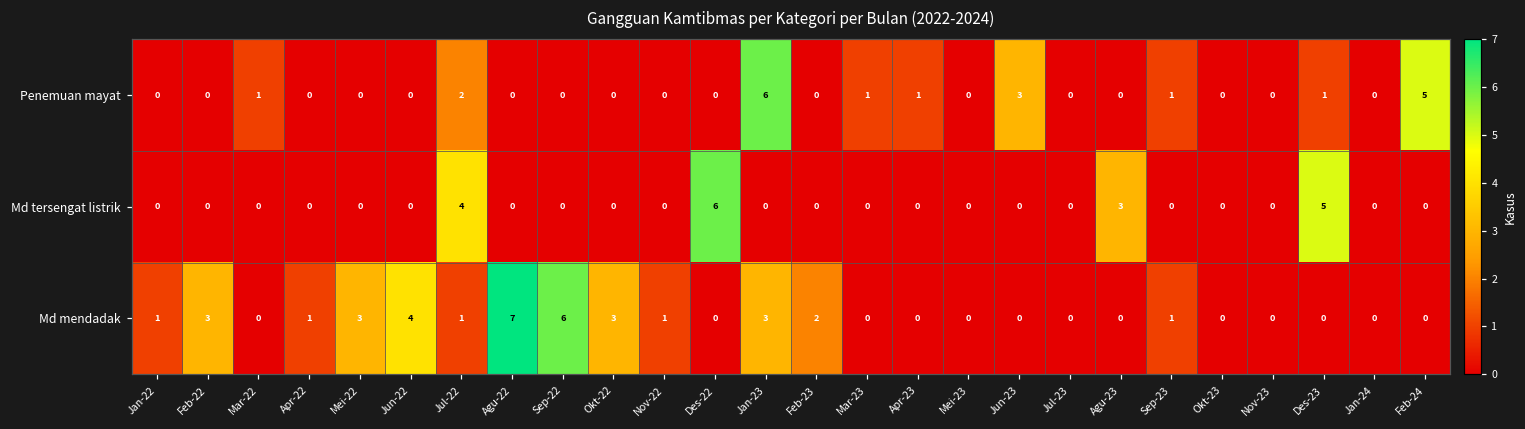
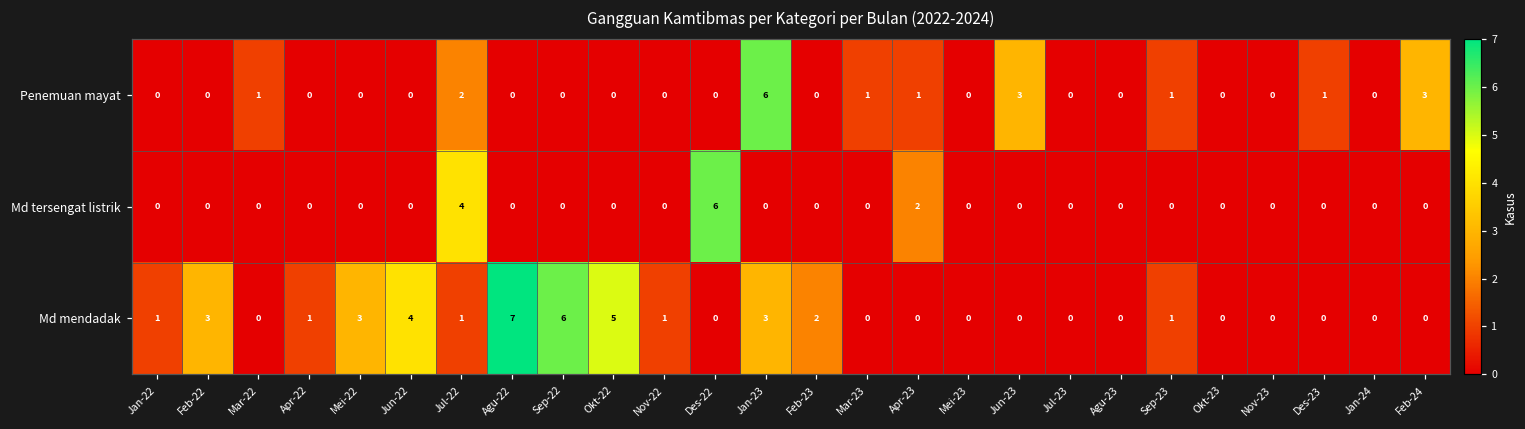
  {
    "Penemuan mayat": {
      "Jan-22": 0,
      "Feb-22": 0,
      "Mar-22": 1,
      "Apr-22": 0,
      "Mei-22": 0,
      "Jun-22": 0,
      "Jul-22": 2,
      "Agu-22": 0,
      "Sep-22": 0,
      "Okt-22": 0,
      "Nov-22": 0,
      "Des-22": 0,
      "Jan-23": 6,
      "Feb-23": 0,
      "Mar-23": 1,
      "Apr-23": 1,
      "Mei-23": 0,
      "Jun-23": 3,
      "Jul-23": 0,
      "Agu-23": 0,
      "Sep-23": 1,
      "Okt-23": 0,
      "Nov-23": 0,
      "Des-23": 1,
      "Jan-24": 0,
-     "Feb-24": 5
+     "Feb-24": 3
    },
    "Md tersengat listrik": {
      "Jan-22": 0,
      "Feb-22": 0,
      "Mar-22": 0,
      "Apr-22": 0,
      "Mei-22": 0,
      "Jun-22": 0,
      "Jul-22": 4,
      "Agu-22": 0,
      "Sep-22": 0,
      "Okt-22": 0,
      "Nov-22": 0,
      "Des-22": 6,
      "Jan-23": 0,
      "Feb-23": 0,
      "Mar-23": 0,
-     "Apr-23": 0,
+     "Apr-23": 2,
      "Mei-23": 0,
      "Jun-23": 0,
      "Jul-23": 0,
-     "Agu-23": 3,
+     "Agu-23": 0,
      "Sep-23": 0,
      "Okt-23": 0,
      "Nov-23": 0,
-     "Des-23": 5,
+     "Des-23": 0,
      "Jan-24": 0,
      "Feb-24": 0
    },
    "Md mendadak": {
      "Jan-22": 1,
      "Feb-22": 3,
      "Mar-22": 0,
      "Apr-22": 1,
      "Mei-22": 3,
      "Jun-22": 4,
      "Jul-22": 1,
      "Agu-22": 7,
      "Sep-22": 6,
-     "Okt-22": 3,
+     "Okt-22": 5,
      "Nov-22": 1,
      "Des-22": 0,
      "Jan-23": 3,
      "Feb-23": 2,
      "Mar-23": 0,
      "Apr-23": 0,
      "Mei-23": 0,
      "Jun-23": 0,
      "Jul-23": 0,
      "Agu-23": 0,
      "Sep-23": 1,
      "Okt-23": 0,
      "Nov-23": 0,
      "Des-23": 0,
      "Jan-24": 0,
      "Feb-24": 0
    }
  }
